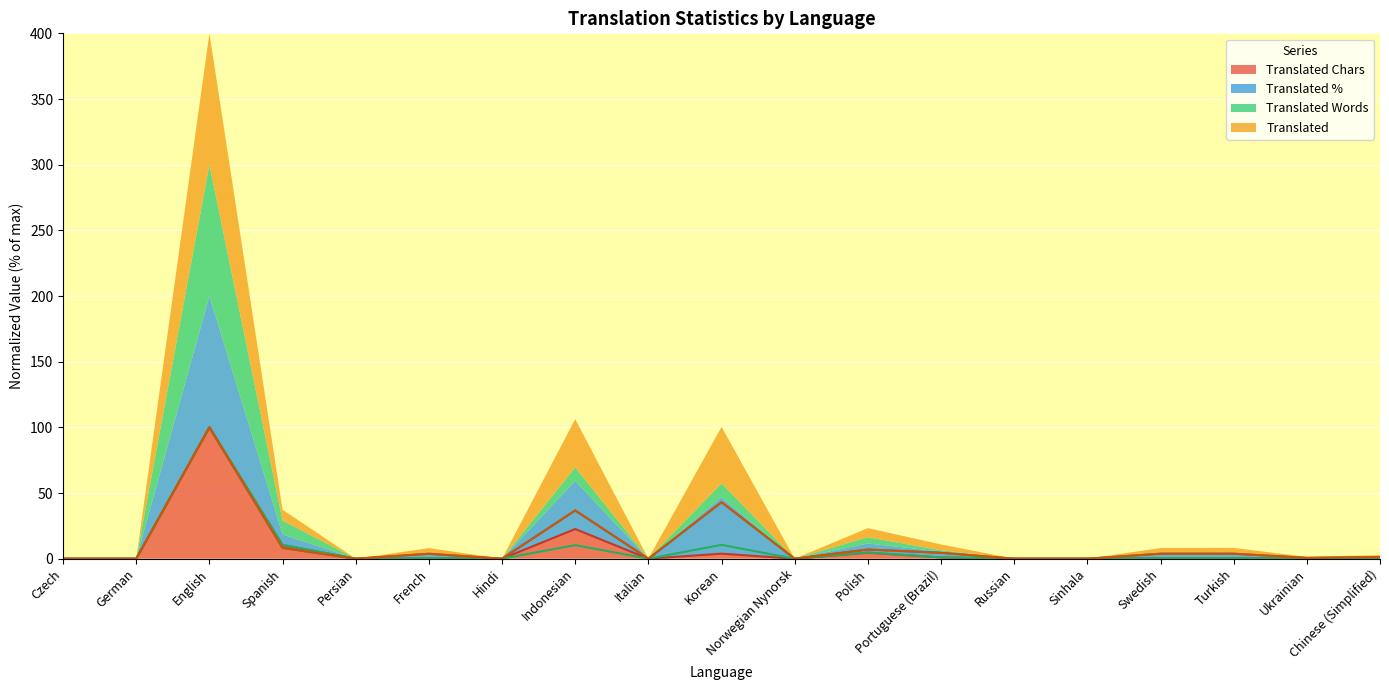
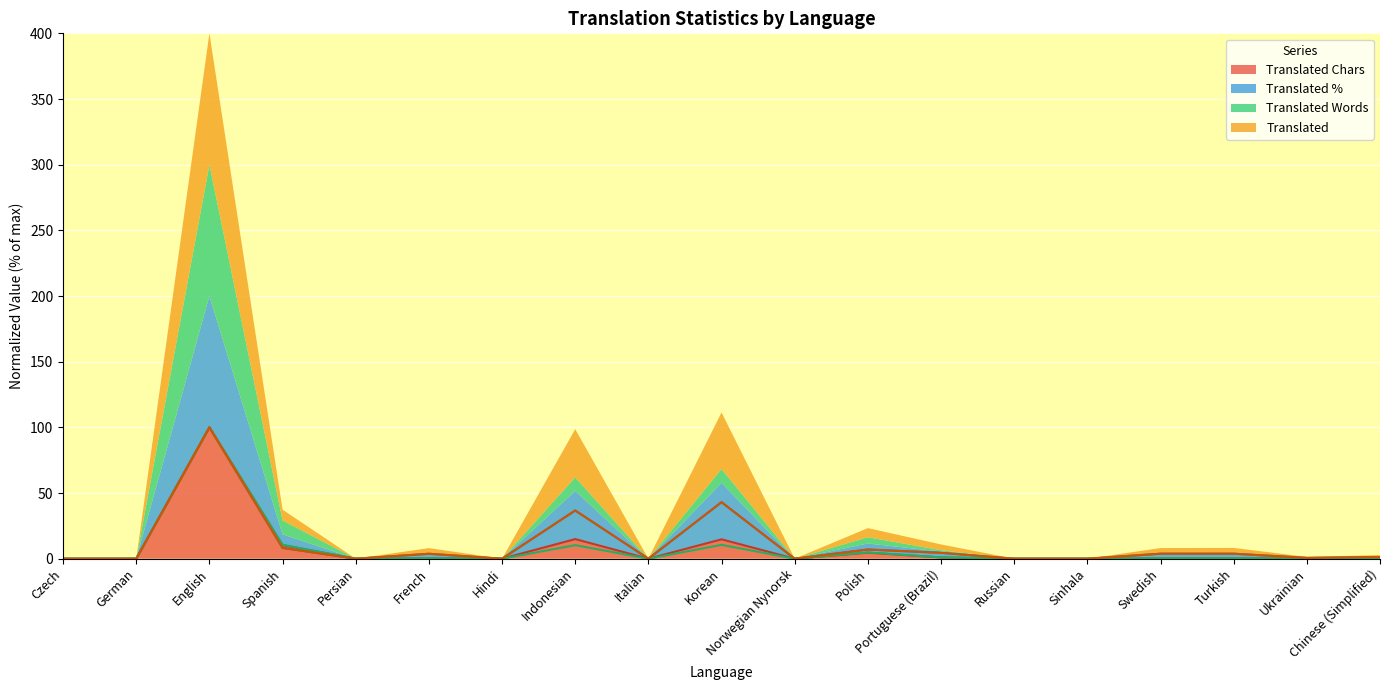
  {
    "Translated Chars": {
-     "Indonesian": 23,
-     "Korean": 4
+     "Indonesian": 15,
+     "Korean": 15
    },
    "Translated": {
      "English": 100,
      "Spanish": 8,
      "French": 4,
      "Indonesian": 37,
      "Korean": 43,
      "Polish": 7,
      "Portuguese (Brazil)": 4,
      "Swedish": 4,
      "Turkish": 4
    }
  }
